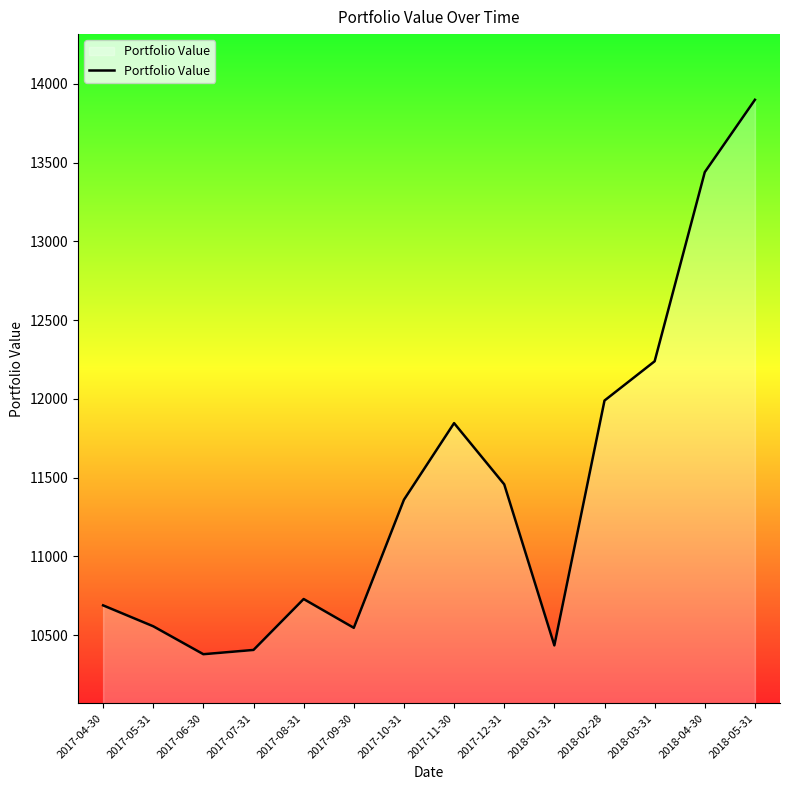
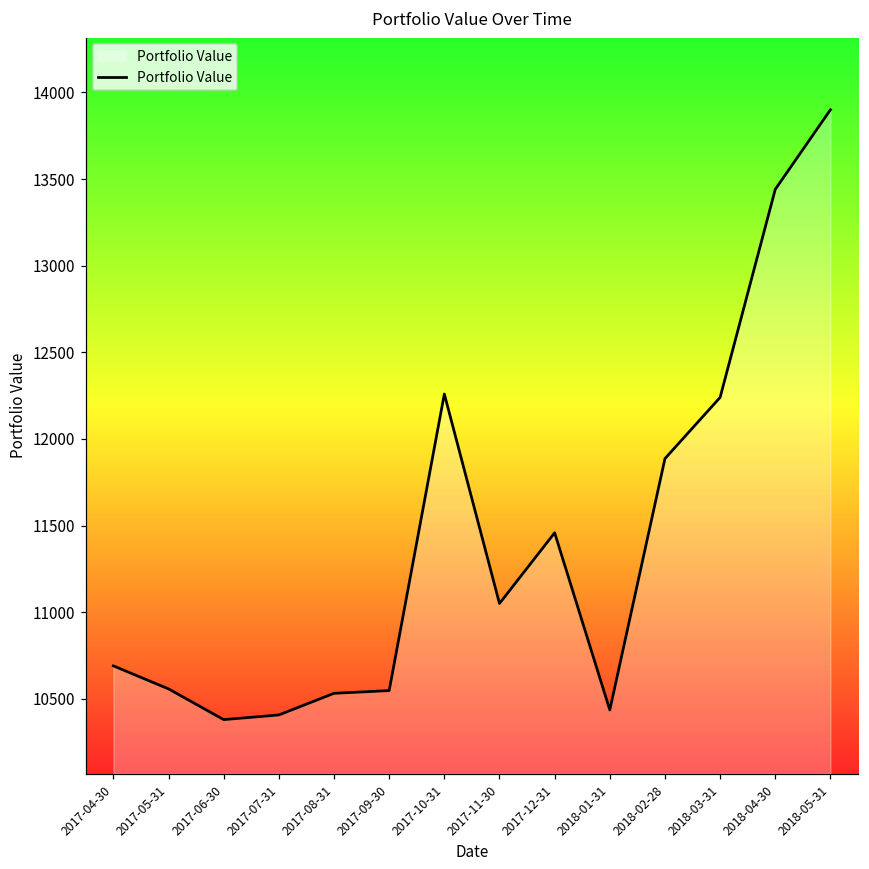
  {
    "2017-04-30": 10690,
    "2017-05-31": 10560,
    "2017-06-30": 10380,
    "2017-07-31": 10410,
-   "2017-08-31": 10730,
+   "2017-08-31": 10530,
    "2017-09-30": 10550,
-   "2017-10-31": 11360,
-   "2017-11-30": 11850,
+   "2017-10-31": 12260,
+   "2017-11-30": 11050,
    "2017-12-31": 11460,
    "2018-01-31": 10440,
-   "2018-02-28": 11990,
+   "2018-02-28": 11890,
    "2018-03-31": 12240,
    "2018-04-30": 13440,
    "2018-05-31": 13900
  }
